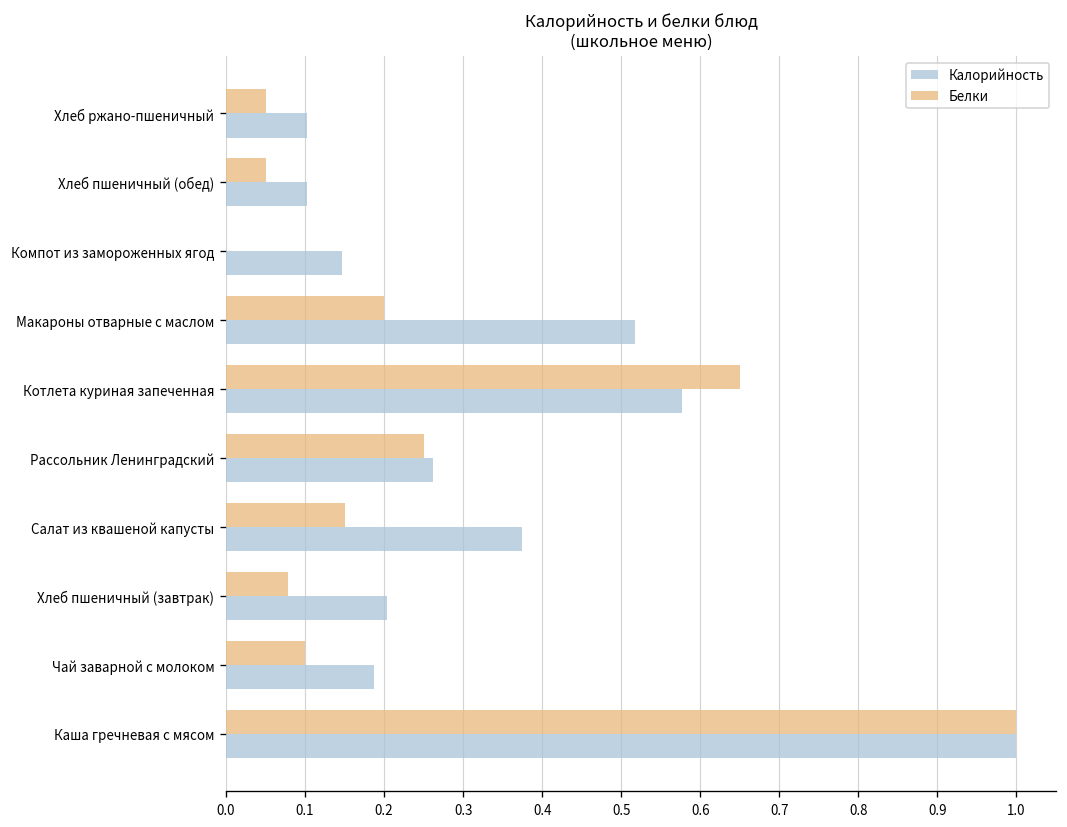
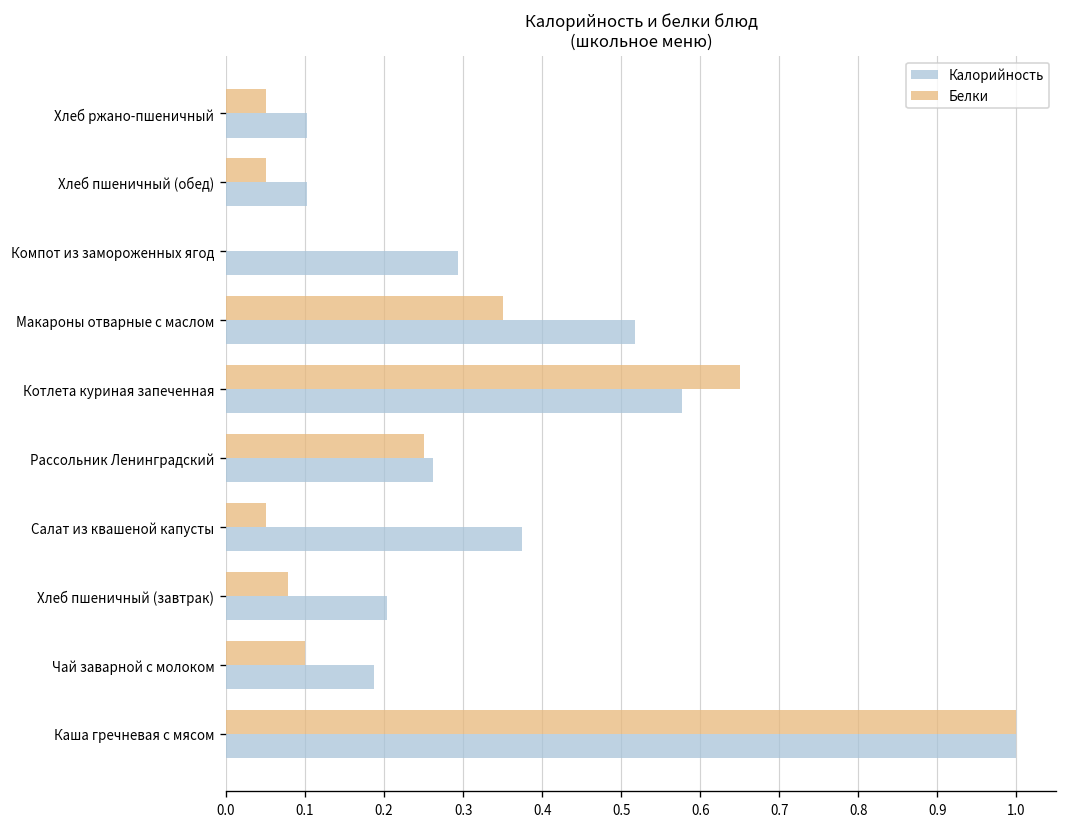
  {
    "Калорийность": {
      "Хлеб ржано-пшеничный": 0.10,
      "Хлеб пшеничный (обед)": 0.10,
-     "Компот из замороженных ягод": 0.15,
+     "Компот из замороженных ягод": 0.29,
      "Макароны отварные с маслом": 0.52,
      "Котлета куриная запеченная": 0.58,
      "Рассольник Ленинградский": 0.26,
      "Салат из квашеной капусты": 0.37,
      "Хлеб пшеничный (завтрак)": 0.20,
      "Чай заварной с молоком": 0.19,
      "Каша гречневая с мясом": 1.00
    },
    "Белки": {
      "Хлеб ржано-пшеничный": 0.05,
      "Хлеб пшеничный (обед)": 0.05,
      "Компот из замороженных ягод": 0.00,
-     "Макароны отварные с маслом": 0.20,
+     "Макароны отварные с маслом": 0.35,
      "Котлета куриная запеченная": 0.65,
      "Рассольник Ленинградский": 0.25,
-     "Салат из квашеной капусты": 0.15,
+     "Салат из квашеной капусты": 0.05,
      "Хлеб пшеничный (завтрак)": 0.08,
      "Чай заварной с молоком": 0.10,
      "Каша гречневая с мясом": 1.00
    }
  }
